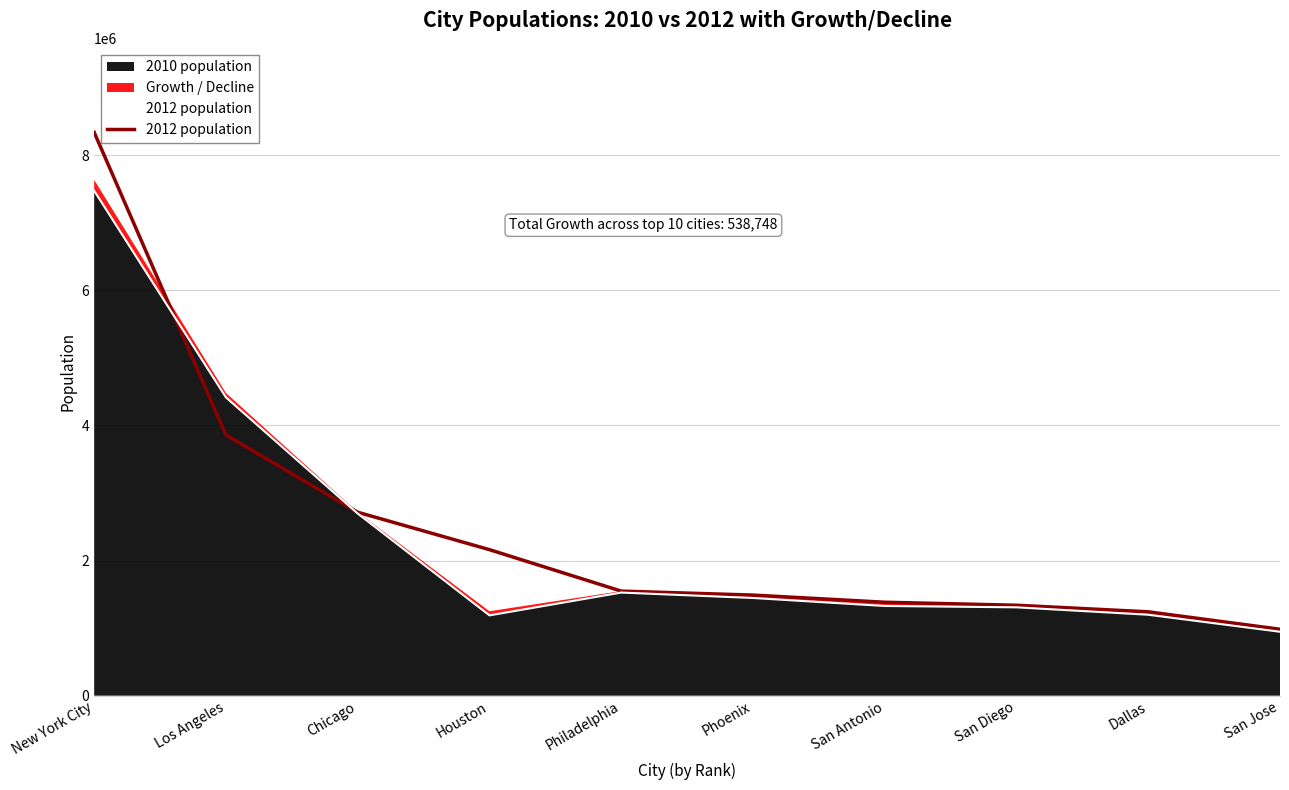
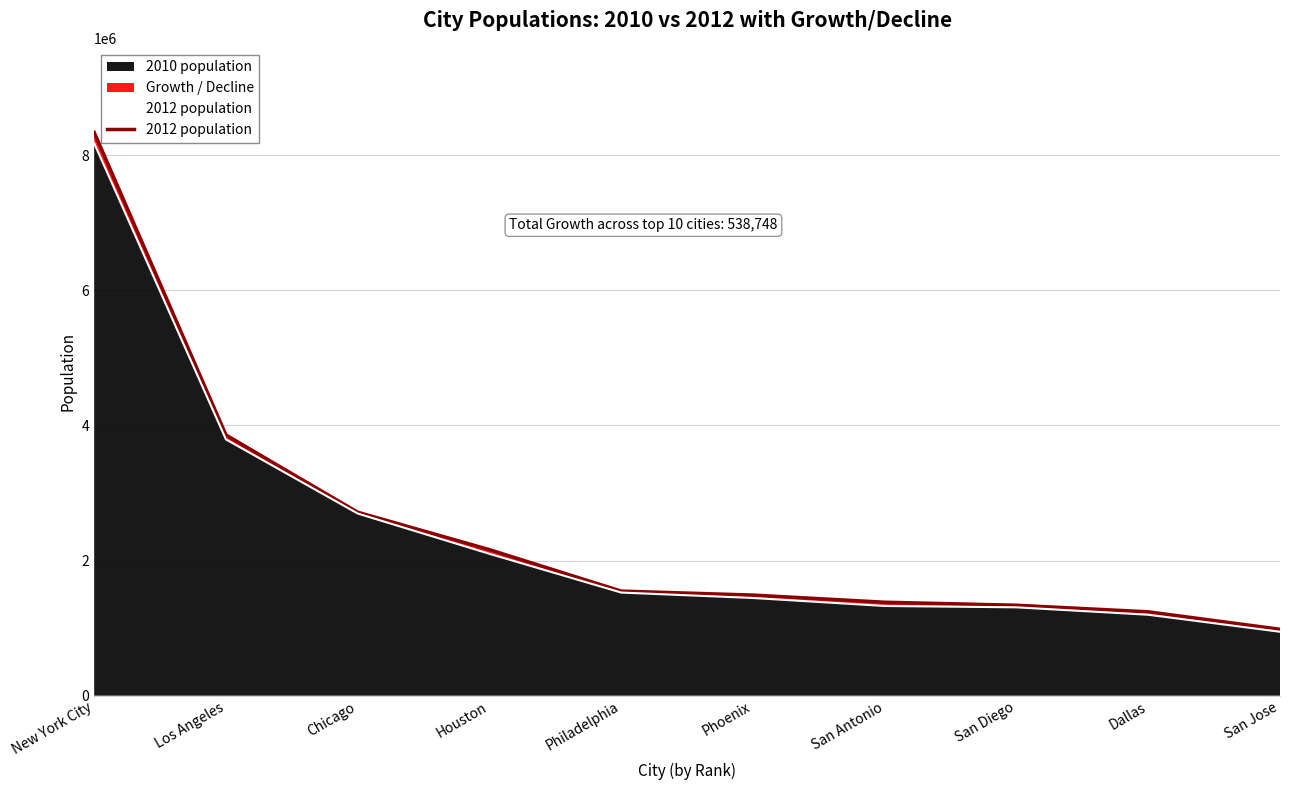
  {
    "2010 population": {
-     "New York City": 7500000,
-     "Los Angeles": 4400000,
-     "Houston": 1200000,
+     "New York City": 8200000,
+     "Los Angeles": 3800000,
+     "Houston": 2100000,
      "Phoenix": 1400000,
      "San Antonio": 1300000,
      "Dallas": 1200000
    }
  }
